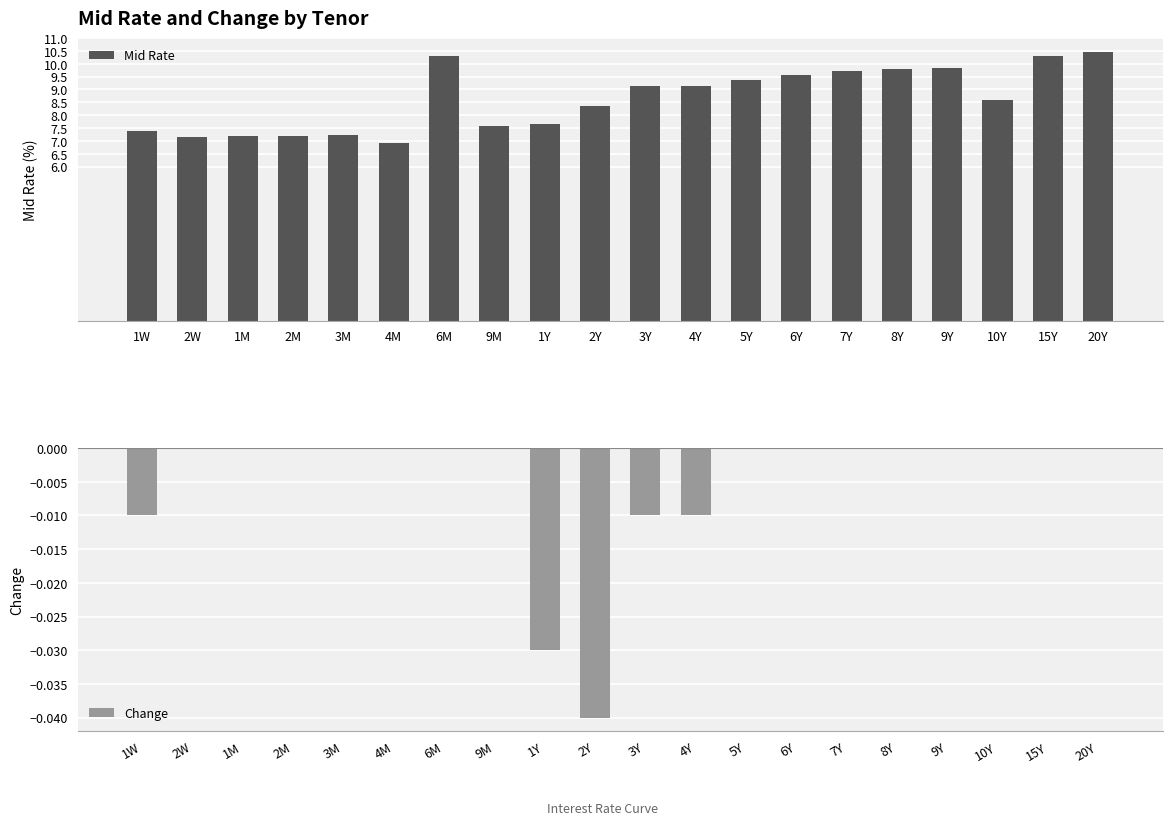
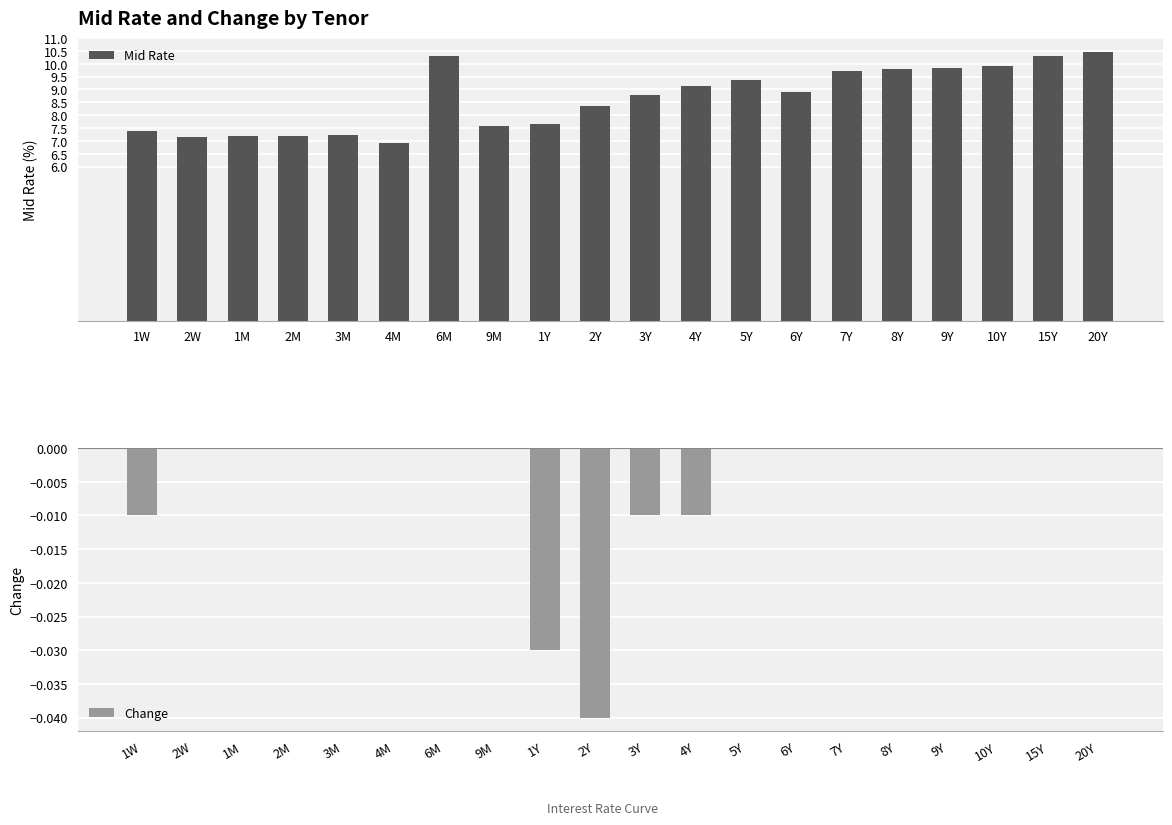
  {
    "Mid Rate and Change by Tenor": {
      "1W": 7.4,
      "2W": 7.1,
      "1M": 7.2,
      "2M": 7.2,
      "3M": 7.2,
      "4M": 6.9,
      "6M": 10.3,
      "9M": 7.6,
      "1Y": 7.7,
      "2Y": 8.4,
-     "3Y": 9.1,
+     "3Y": 8.8,
      "4Y": 9.1,
      "5Y": 9.4,
-     "6Y": 9.6,
+     "6Y": 8.9,
      "7Y": 9.7,
      "8Y": 9.8,
      "9Y": 9.9,
-     "10Y": 8.6,
+     "10Y": 9.9,
      "15Y": 10.3,
      "20Y": 10.5
    }
  }
